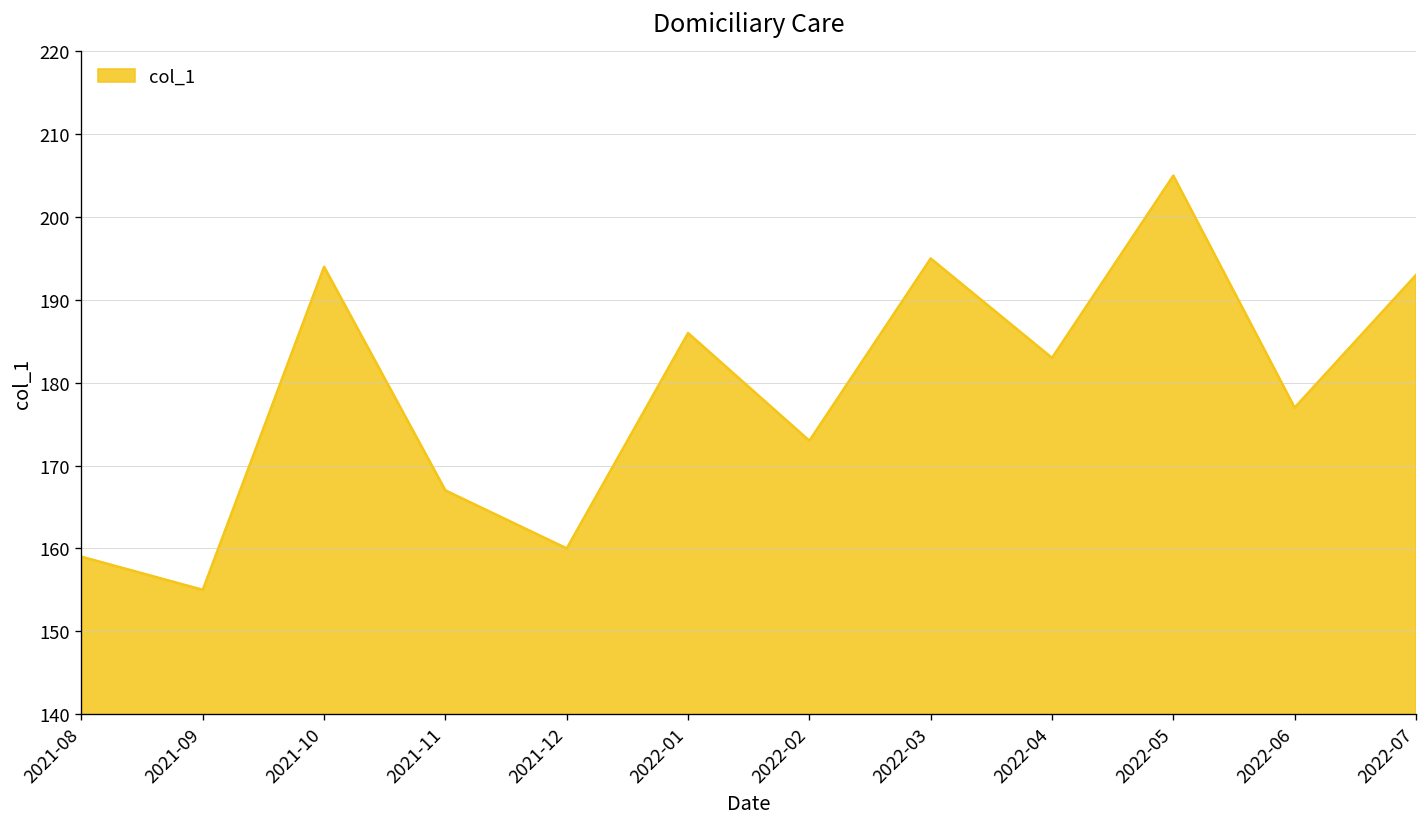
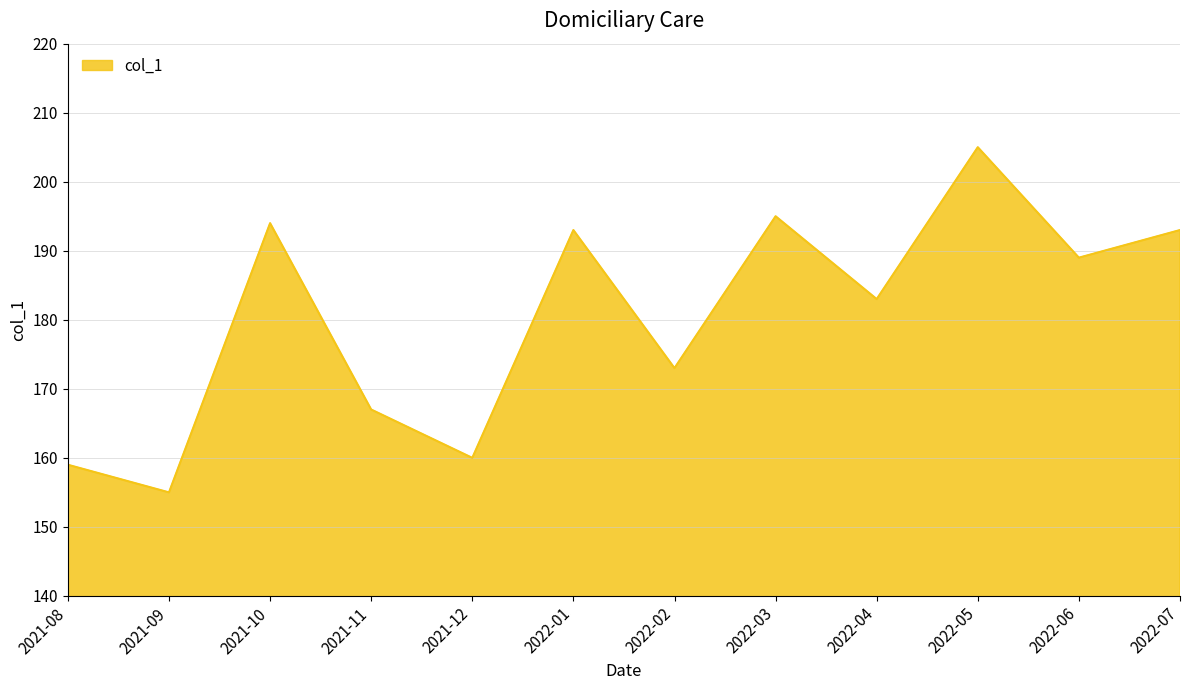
  {
    "2021-08": 159,
    "2021-09": 155,
    "2021-10": 194,
    "2021-11": 167,
    "2021-12": 160,
-   "2022-01": 186,
+   "2022-01": 193,
    "2022-02": 173,
    "2022-03": 195,
    "2022-04": 183,
    "2022-05": 205,
-   "2022-06": 177,
+   "2022-06": 189,
    "2022-07": 193
  }
